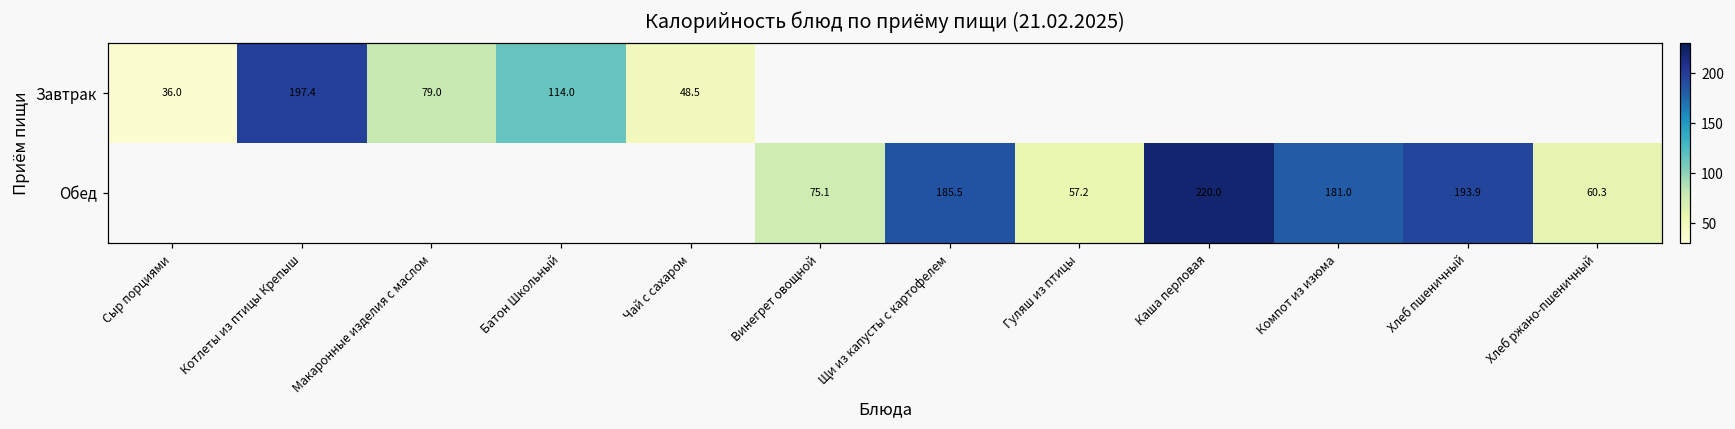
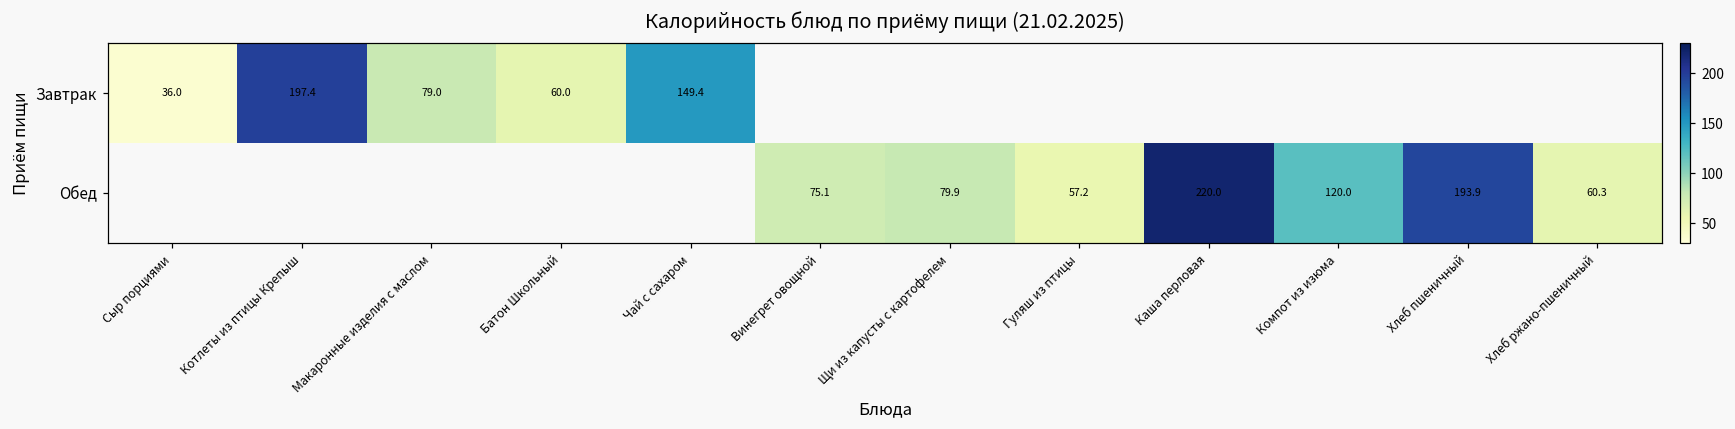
  {
    "Завтрак": {
      "Сыр порциями": 36.0,
      "Котлеты из птицы Крепыш": 197.4,
      "Макаронные изделия с маслом": 79.0,
-     "Батон Школьный": 114.0,
-     "Чай с сахаром": 48.5
+     "Батон Школьный": 60.0,
+     "Чай с сахаром": 149.4
    },
    "Обед": {
      "Винегрет овощной": 75.1,
-     "Щи из капусты с картофелем": 185.5,
+     "Щи из капусты с картофелем": 79.9,
      "Гуляш из птицы": 57.2,
      "Каша перловая": 220.0,
-     "Компот из изюма": 181.0,
+     "Компот из изюма": 120.0,
      "Хлеб пшеничный": 193.9,
      "Хлеб ржано-пшеничный": 60.3
    }
  }
